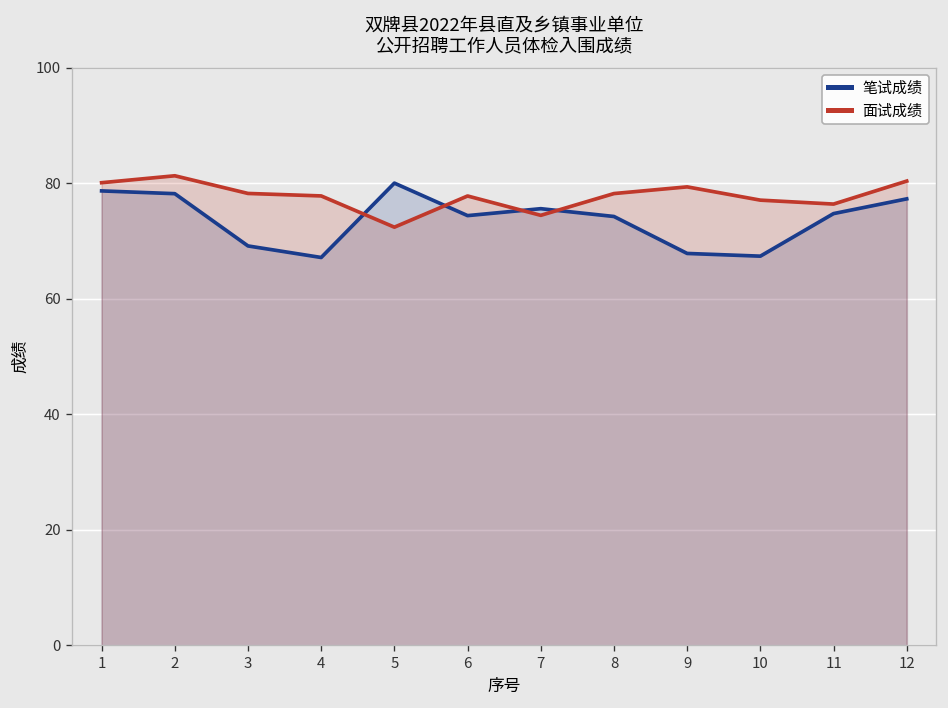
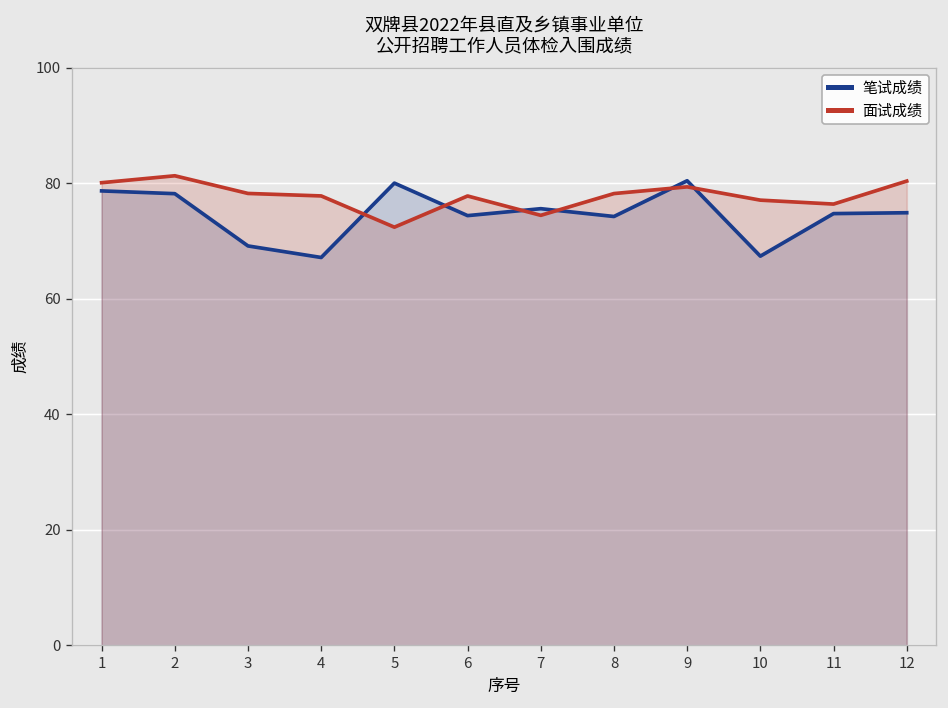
  {
    "笔试成绩": {
      "1": 79,
      "2": 78,
      "3": 69,
      "4": 67,
      "5": 80,
      "6": 74,
      "7": 76,
      "8": 74,
-     "9": 68,
+     "9": 80,
      "10": 67,
      "11": 75,
-     "12": 77
+     "12": 75
    },
    "面试成绩": {
      "1": 80,
      "2": 81,
      "3": 78,
      "4": 78,
      "5": 72,
      "6": 78,
      "7": 74,
      "8": 78,
      "9": 79,
      "10": 77,
      "11": 76,
      "12": 80
    }
  }
